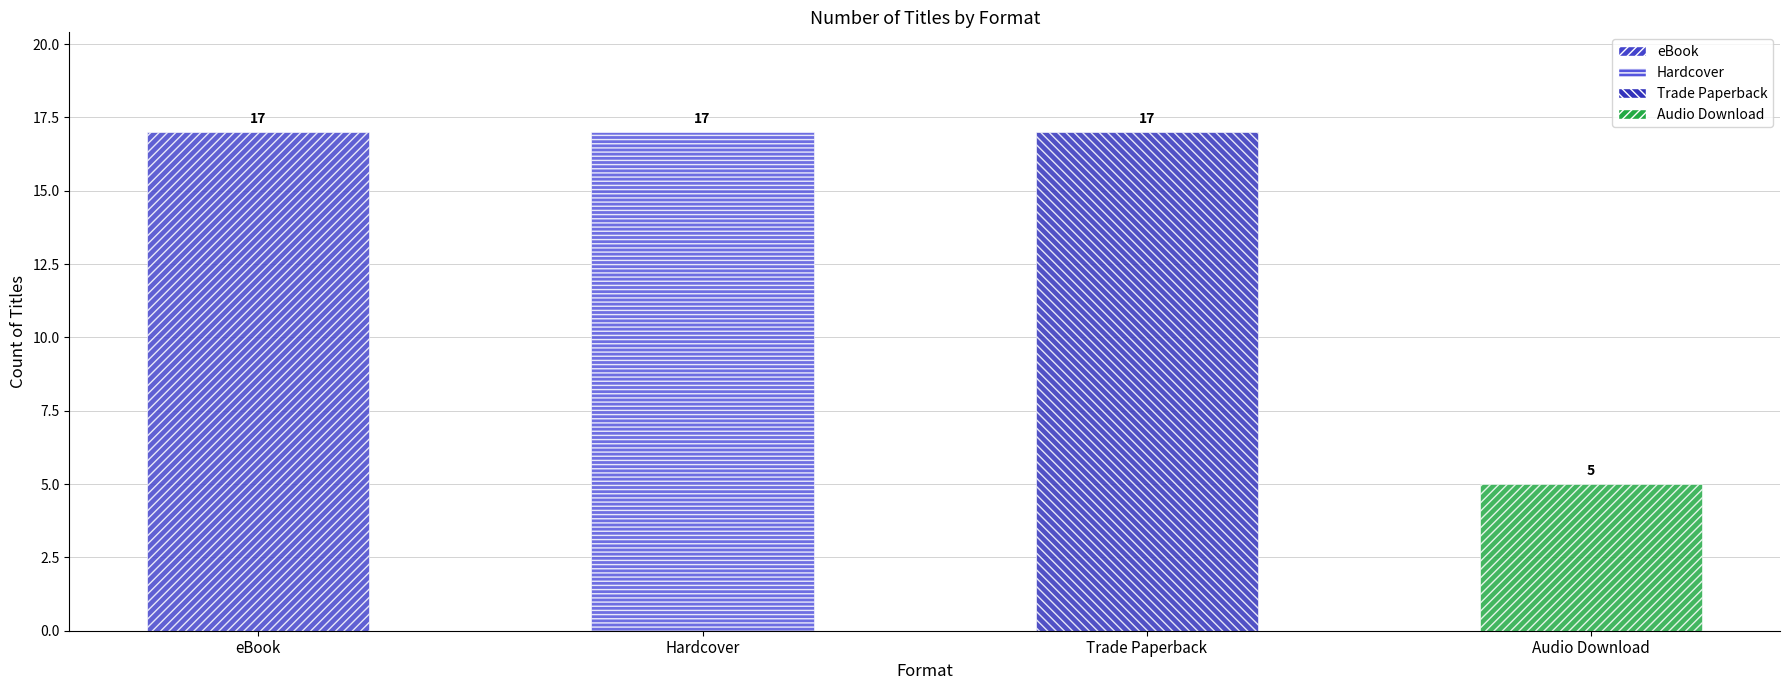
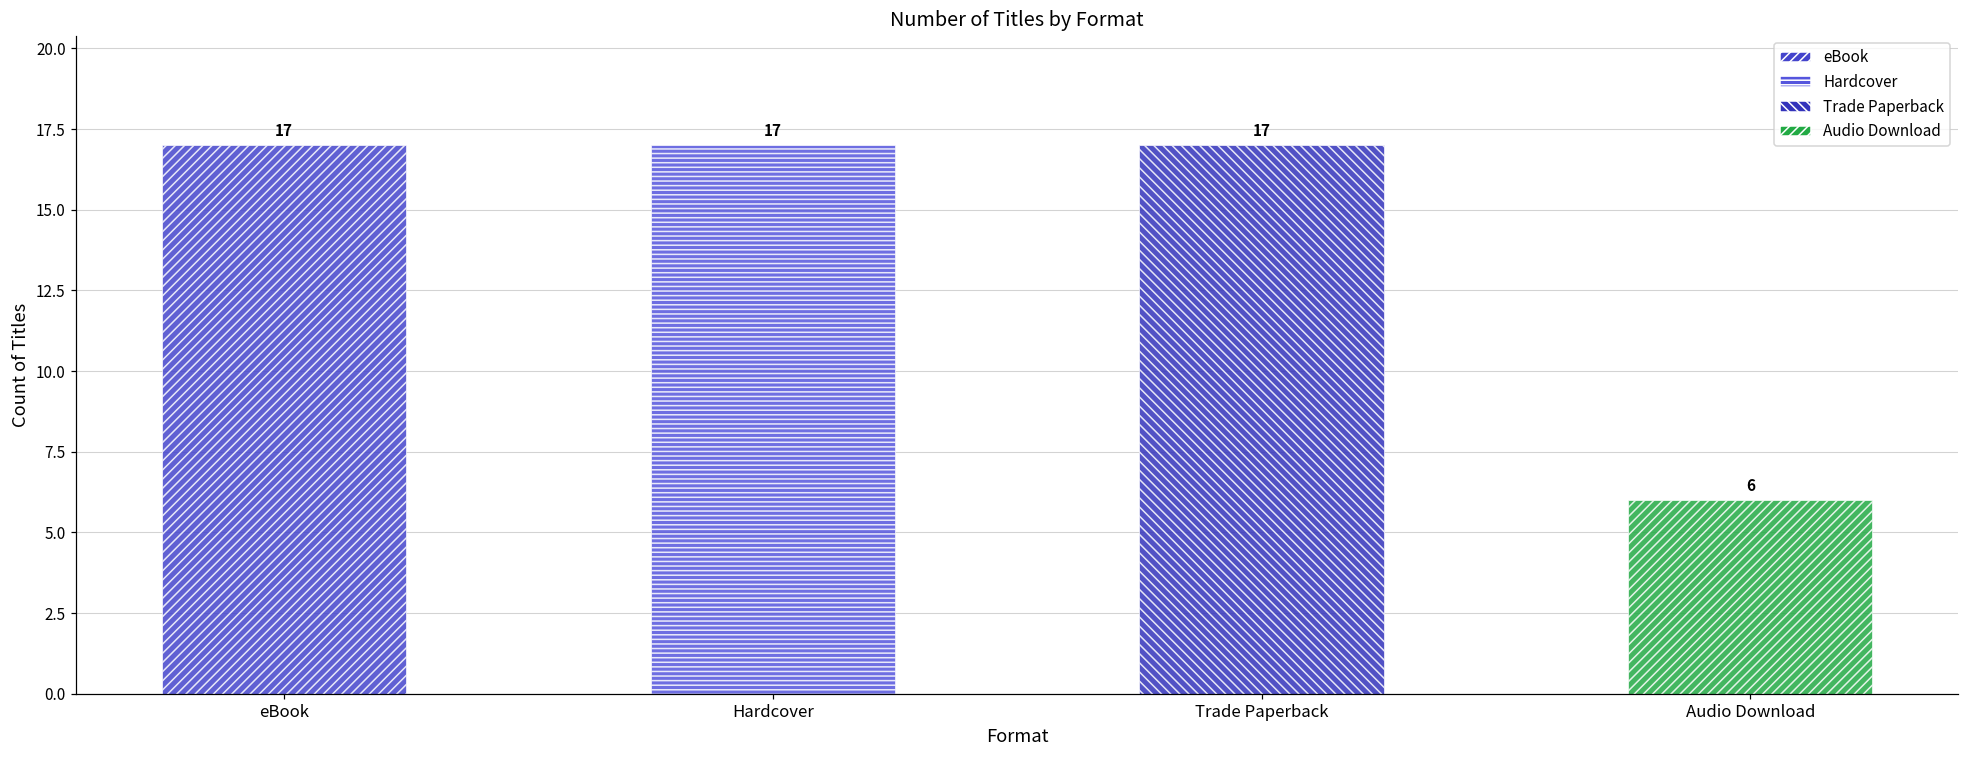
  {
    "eBook": 17,
    "Hardcover": 17,
    "Trade Paperback": 17,
-   "Audio Download": 5
+   "Audio Download": 6
  }
